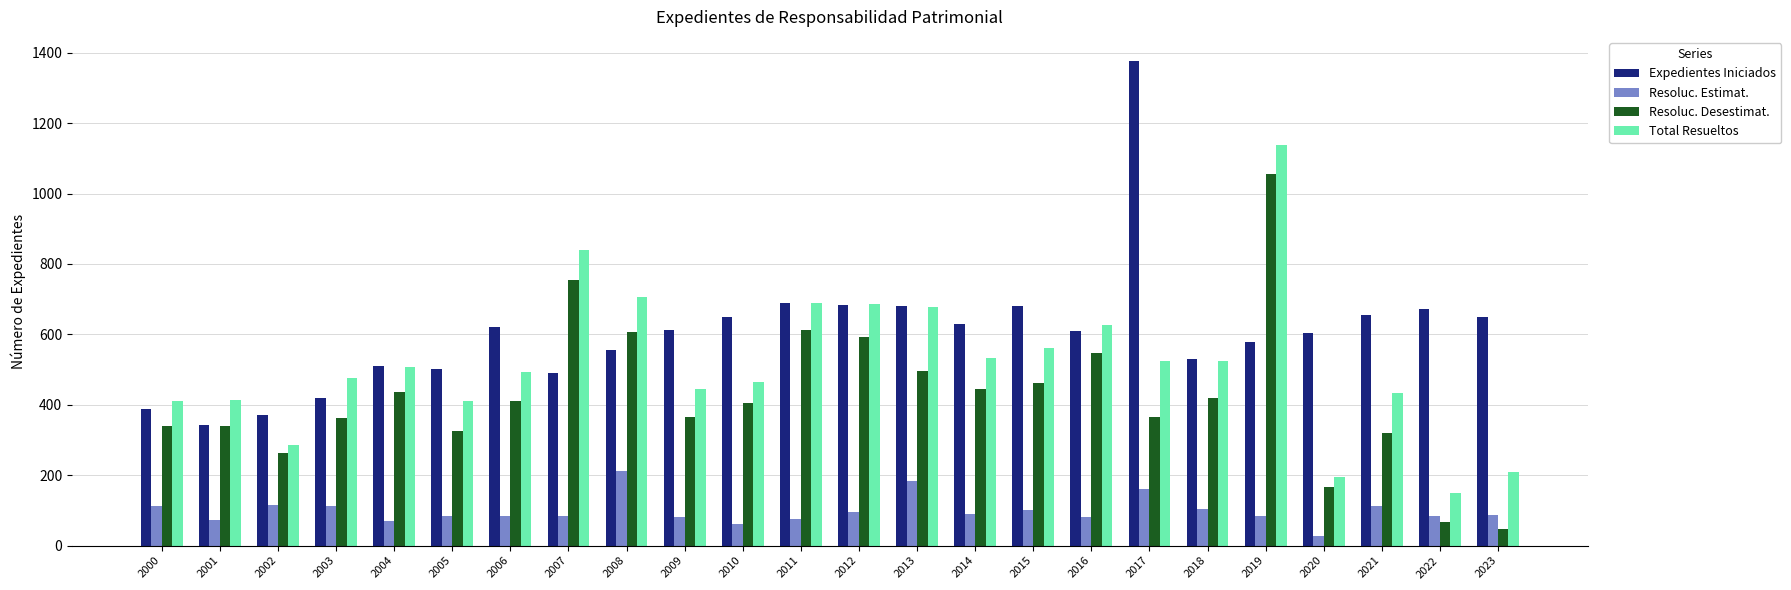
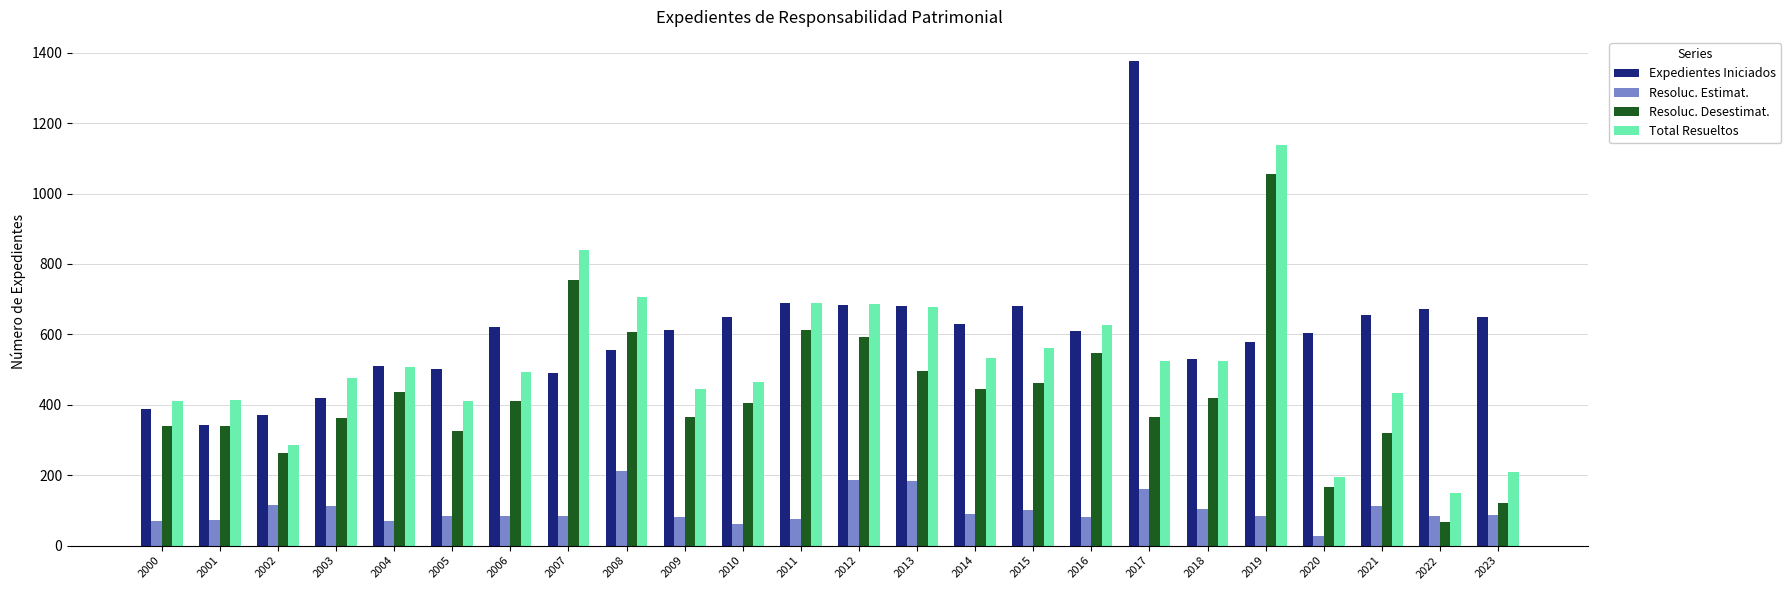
  {
    "Expedientes Iniciados": {
      "2000": 390,
      "2001": 340,
      "2002": 370,
      "2003": 420,
      "2004": 510,
      "2005": 500,
      "2006": 620,
      "2007": 490,
      "2008": 560,
      "2009": 610,
      "2010": 650,
      "2011": 690,
      "2012": 680,
      "2013": 680,
      "2014": 630,
      "2015": 680,
      "2016": 610,
      "2017": 1380,
      "2018": 530,
      "2019": 580,
      "2020": 610,
      "2021": 660,
      "2022": 670,
      "2023": 650
    },
    "Resoluc. Estimat.": {
-     "2000": 110,
+     "2000": 70,
      "2001": 70,
      "2002": 120,
      "2003": 110,
      "2004": 70,
      "2005": 80,
      "2006": 80,
      "2007": 80,
      "2008": 210,
      "2009": 80,
      "2010": 60,
      "2011": 80,
-     "2012": 100,
+     "2012": 190,
      "2013": 180,
      "2014": 90,
      "2015": 100,
      "2016": 80,
      "2017": 160,
      "2018": 100,
      "2019": 80,
      "2020": 30,
      "2021": 110,
      "2022": 80,
      "2023": 90
    },
    "Resoluc. Desestimat.": {
      "2000": 340,
      "2001": 340,
      "2002": 260,
      "2003": 360,
      "2004": 440,
      "2005": 330,
      "2006": 410,
      "2007": 760,
      "2008": 610,
      "2009": 360,
      "2010": 410,
      "2011": 610,
      "2012": 590,
      "2013": 500,
      "2014": 440,
      "2015": 460,
      "2016": 550,
      "2017": 360,
      "2018": 420,
      "2019": 1060,
      "2020": 170,
      "2021": 320,
      "2022": 70,
-     "2023": 50
+     "2023": 120
    },
    "Total Resueltos": {
      "2000": 410,
      "2001": 410,
      "2002": 290,
      "2003": 480,
      "2004": 510,
      "2005": 410,
      "2006": 490,
      "2007": 840,
      "2008": 710,
      "2009": 440,
      "2010": 470,
      "2011": 690,
      "2012": 690,
      "2013": 680,
      "2014": 530,
      "2015": 560,
      "2016": 630,
      "2017": 530,
      "2018": 520,
      "2019": 1140,
      "2020": 200,
      "2021": 430,
      "2022": 150,
      "2023": 210
    }
  }
